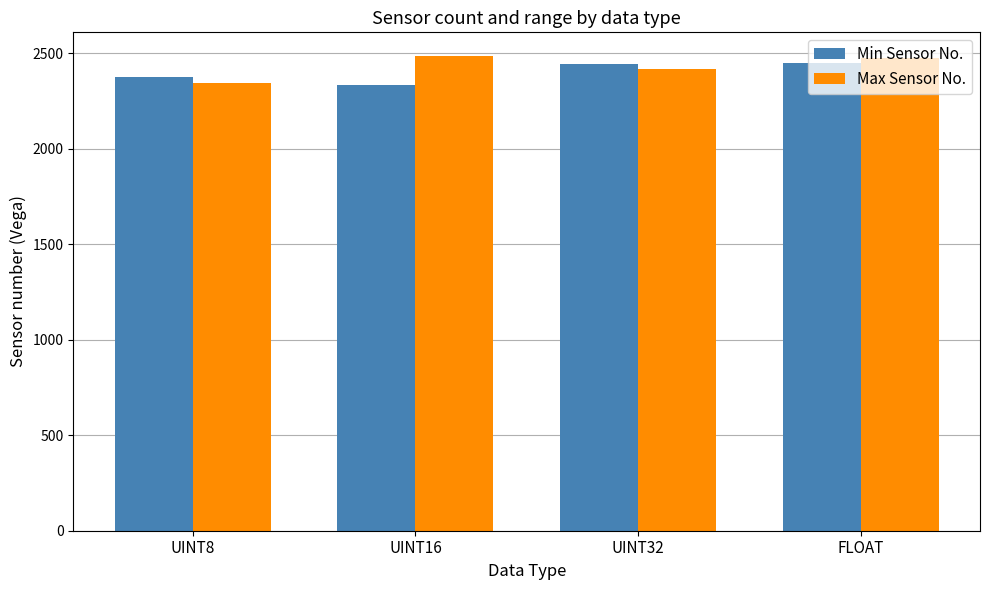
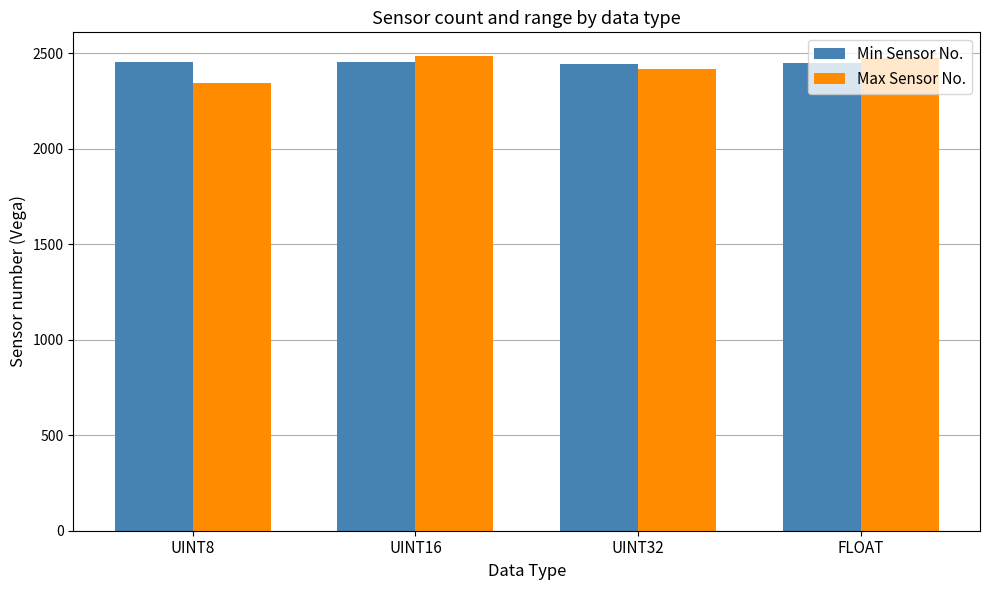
  {
    "Min Sensor No.": {
-     "UINT8": 2380,
-     "UINT16": 2330,
+     "UINT8": 2450,
+     "UINT16": 2450,
      "UINT32": 2450
    },
    "Max Sensor No.": {
      "UINT8": 2350,
      "UINT16": 2490,
      "UINT32": 2420
    }
  }
